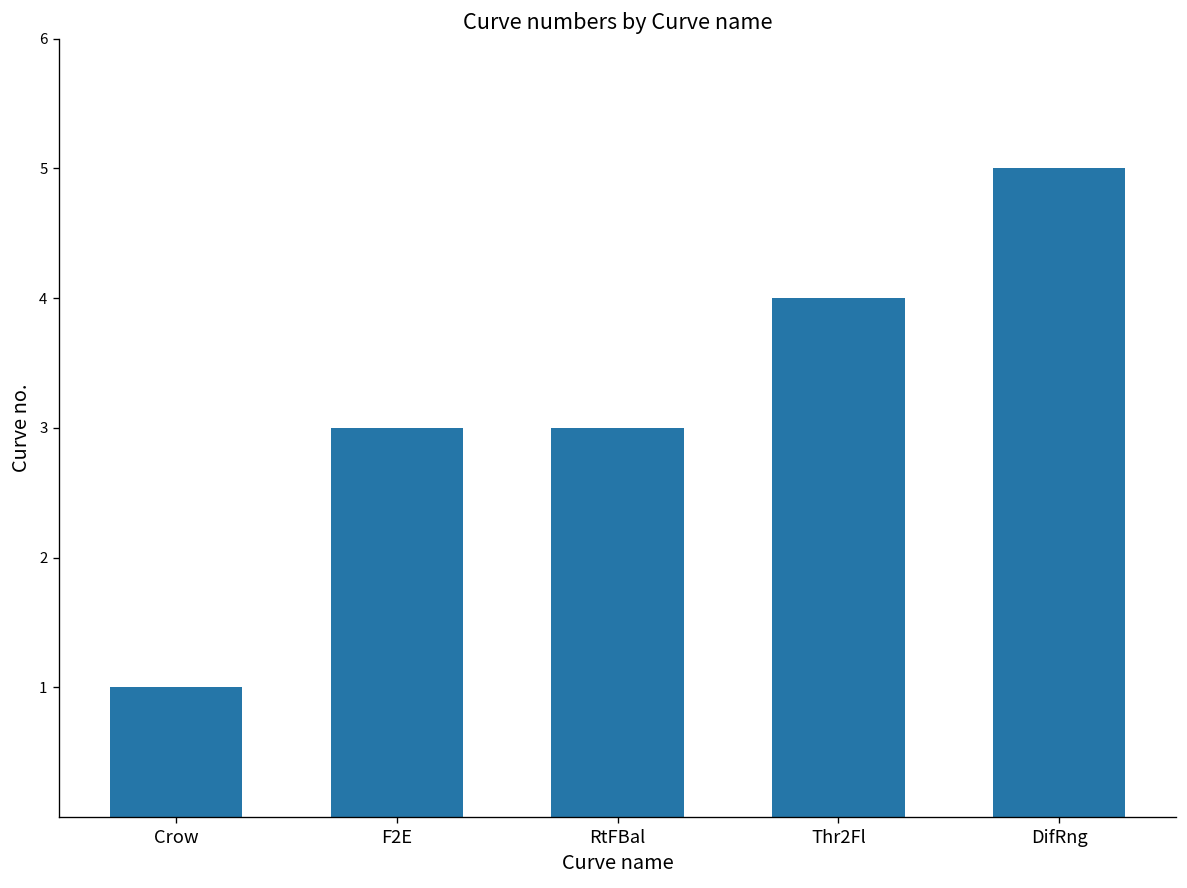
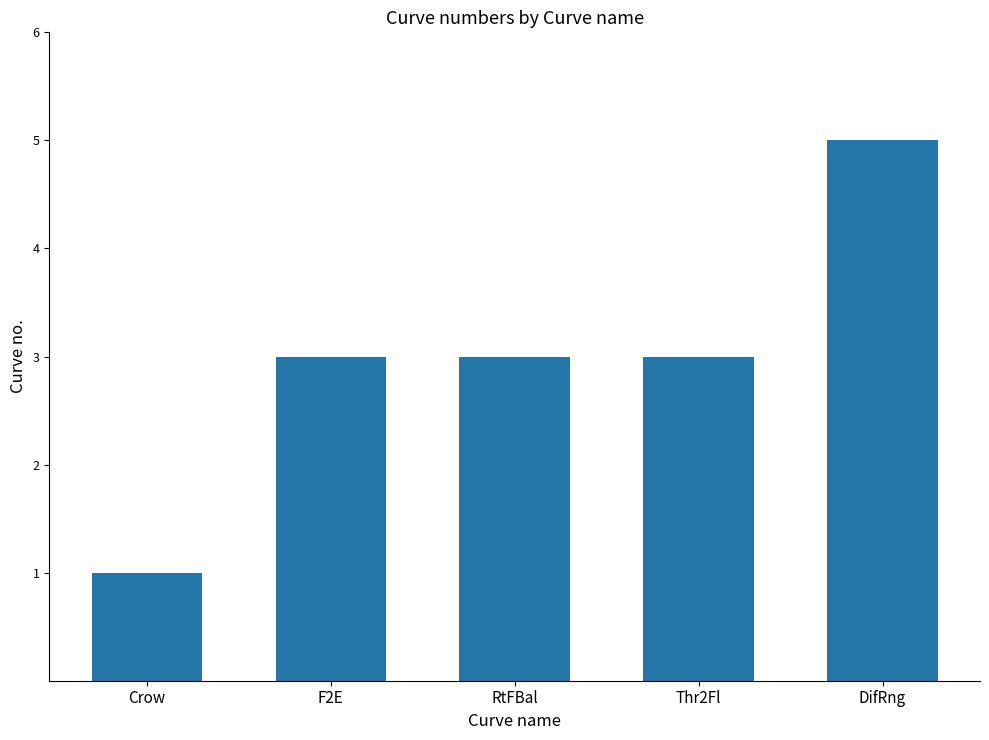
  {
    "Crow": 1,
    "F2E": 3,
    "RtFBal": 3,
-   "Thr2Fl": 4,
+   "Thr2Fl": 3,
    "DifRng": 5
  }
